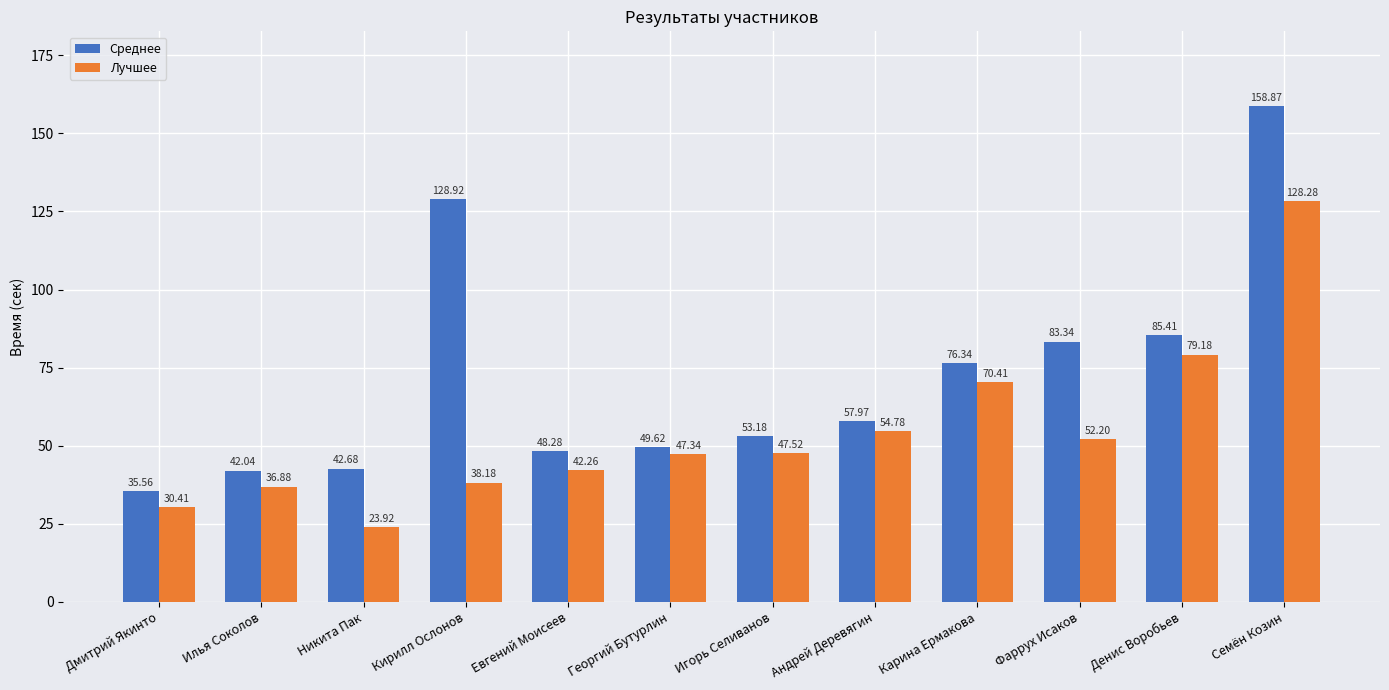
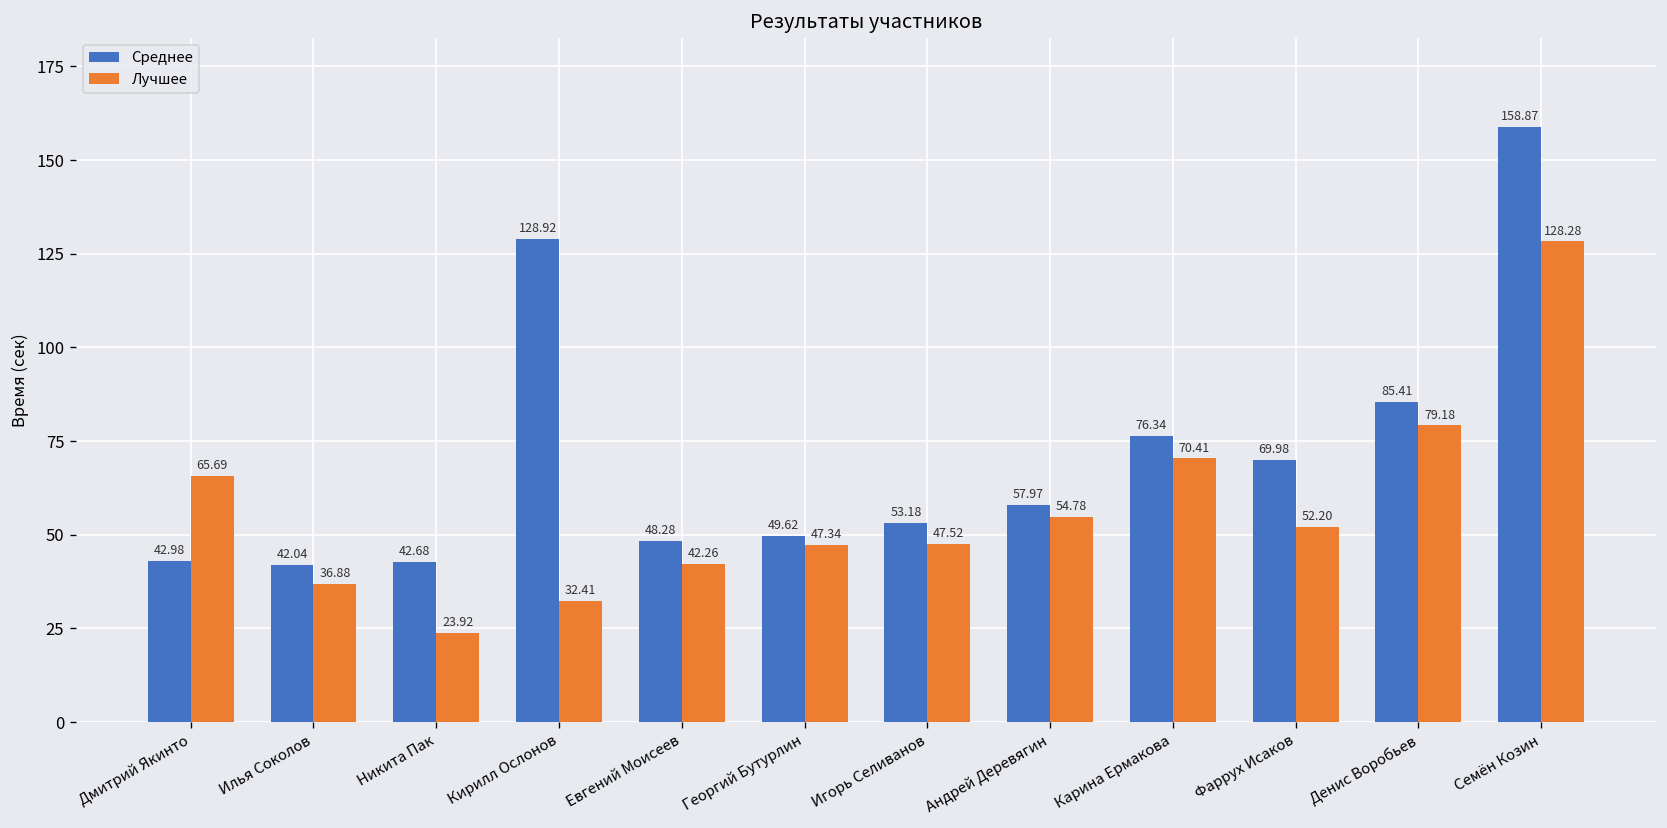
  {
    "Среднее": {
-     "Дмитрий Якинто": 35.56,
+     "Дмитрий Якинто": 42.98,
      "Илья Соколов": 42.04,
      "Никита Пак": 42.68,
      "Кирилл Ослонов": 128.92,
      "Евгений Моисеев": 48.28,
      "Георгий Бутурлин": 49.62,
      "Игорь Селиванов": 53.18,
      "Андрей Деревягин": 57.97,
      "Карина Ермакова": 76.34,
-     "Фаррух Исаков": 83.34,
+     "Фаррух Исаков": 69.98,
      "Денис Воробьев": 85.41,
      "Семён Козин": 158.87
    },
    "Лучшее": {
-     "Дмитрий Якинто": 30.41,
+     "Дмитрий Якинто": 65.69,
      "Илья Соколов": 36.88,
      "Никита Пак": 23.92,
-     "Кирилл Ослонов": 38.18,
+     "Кирилл Ослонов": 32.41,
      "Евгений Моисеев": 42.26,
      "Георгий Бутурлин": 47.34,
      "Игорь Селиванов": 47.52,
      "Андрей Деревягин": 54.78,
      "Карина Ермакова": 70.41,
      "Фаррух Исаков": 52.20,
      "Денис Воробьев": 79.18,
      "Семён Козин": 128.28
    }
  }
